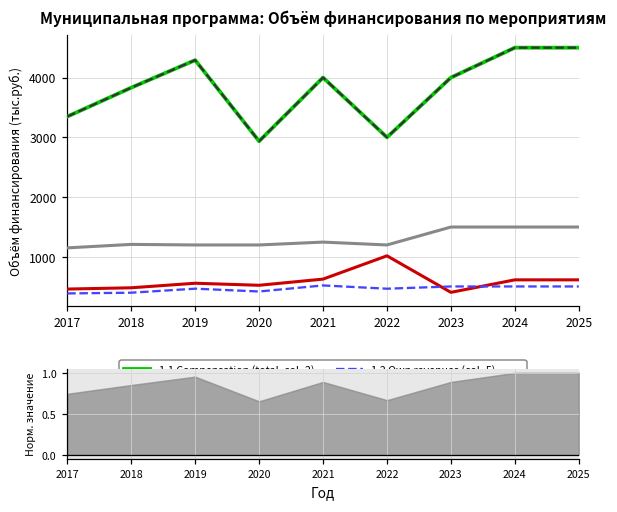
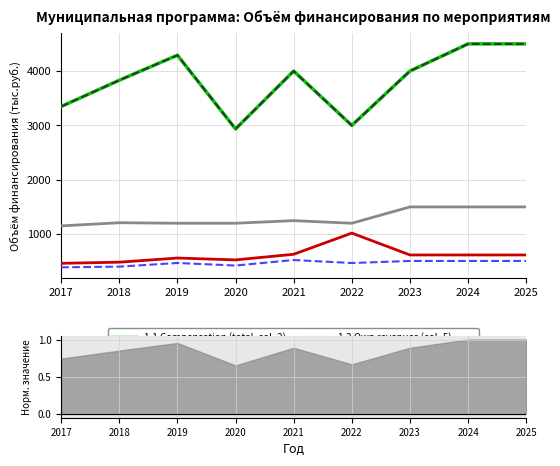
  {
    "Муниципальная программа: Объём финансирования по мероприятиям": {
      "1.1 Own revenues (col_5)": {
        "2017": 3300,
        "2018": 3800,
        "2019": 4300,
        "2020": 2900,
        "2021": 4000,
        "2022": 3000,
        "2023": 4000,
        "2024": 4500,
        "2025": 4500
      },
      "1.2 Equal access (total, col_2)": {
        "2017": 500,
        "2018": 500,
        "2019": 600,
        "2020": 500,
        "2021": 600,
        "2022": 1000,
-       "2023": 400,
+       "2023": 600,
        "2024": 600,
        "2025": 600
      },
      "1.2 Own revenues (col_5)": {
        "2017": 400,
        "2018": 400,
        "2019": 500,
        "2020": 400,
        "2021": 500,
        "2022": 500,
        "2023": 500,
        "2024": 500,
        "2025": 500
      },
      "1.3 City transport (total, col_2)": {
        "2017": 1200,
        "2018": 1200,
        "2019": 1200,
        "2020": 1200,
        "2021": 1200,
        "2022": 1200,
        "2023": 1500,
        "2024": 1500,
        "2025": 1500
      }
    }
  }
